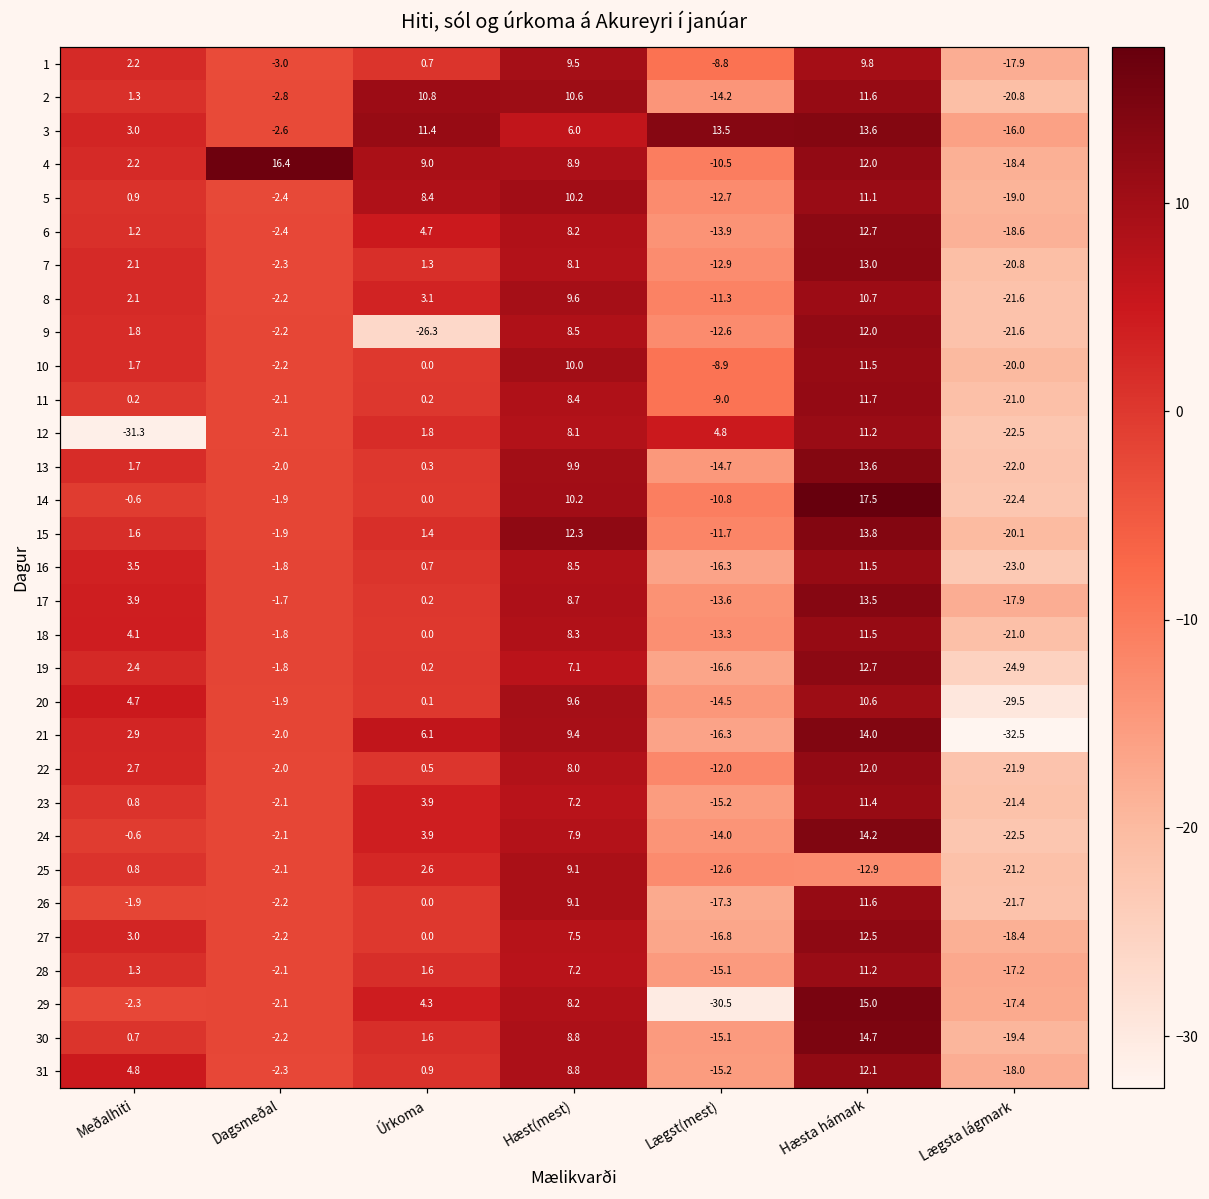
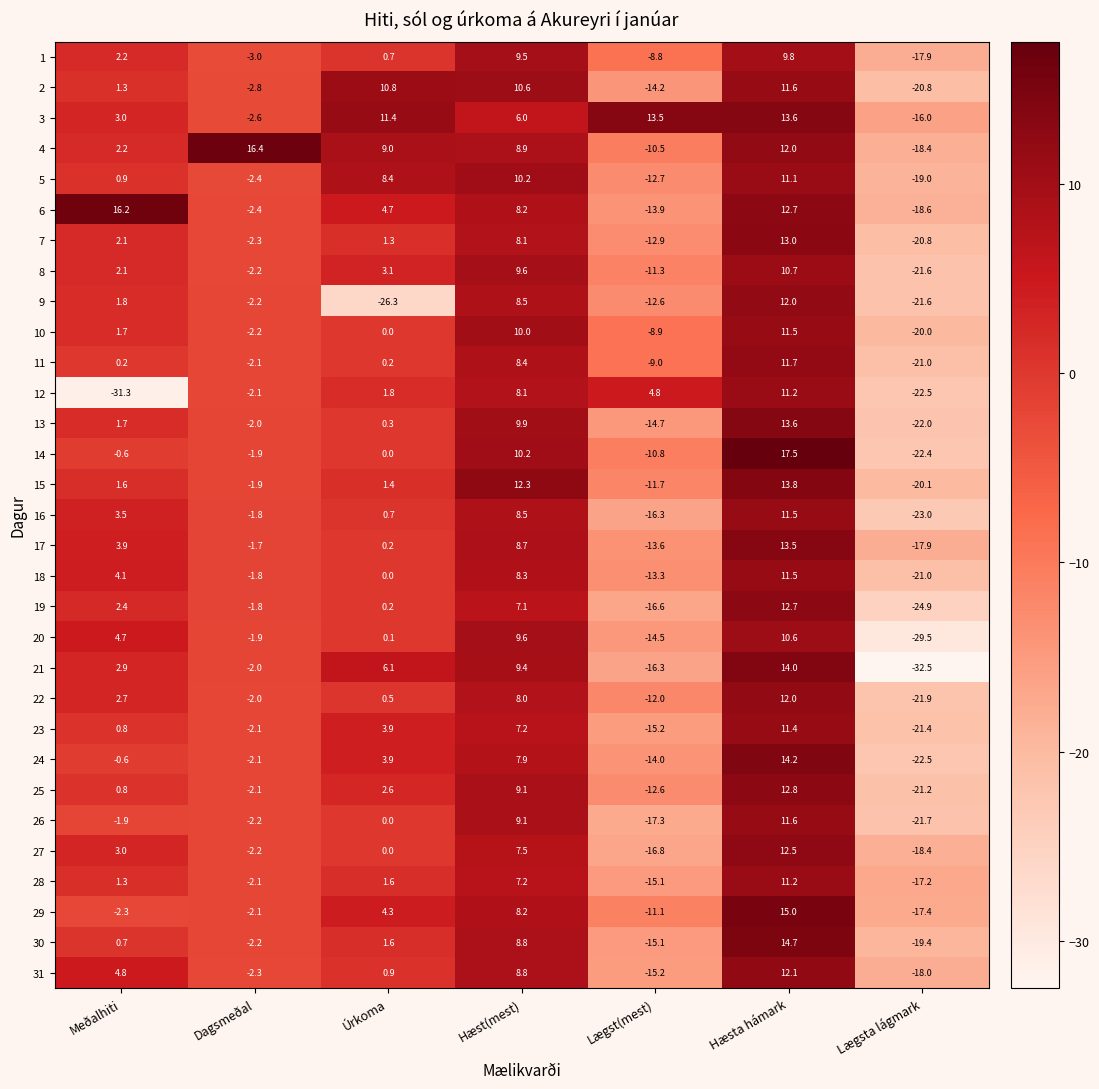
  {
    "6": {
-     "Meðalhiti": 1.2,
+     "Meðalhiti": 16.2,
      "Dagsmeðal": -2.4,
      "Úrkoma": 4.7,
      "Hæst(mest)": 8.2,
      "Lægst(mest)": -13.9,
      "Hæsta hámark": 12.7,
      "Lægsta lágmark": -18.6
    },
    "25": {
      "Meðalhiti": 0.8,
      "Dagsmeðal": -2.1,
      "Úrkoma": 2.6,
      "Hæst(mest)": 9.1,
      "Lægst(mest)": -12.6,
-     "Hæsta hámark": -12.9,
+     "Hæsta hámark": 12.8,
      "Lægsta lágmark": -21.2
    },
    "29": {
      "Meðalhiti": -2.3,
      "Dagsmeðal": -2.1,
      "Úrkoma": 4.3,
      "Hæst(mest)": 8.2,
-     "Lægst(mest)": -30.5,
+     "Lægst(mest)": -11.1,
      "Hæsta hámark": 15.0,
      "Lægsta lágmark": -17.4
    }
  }
